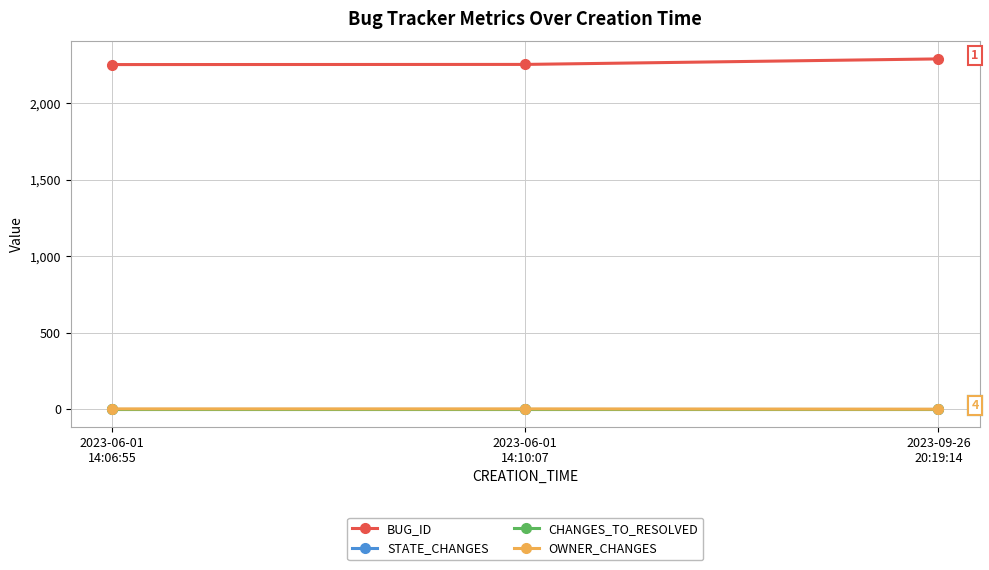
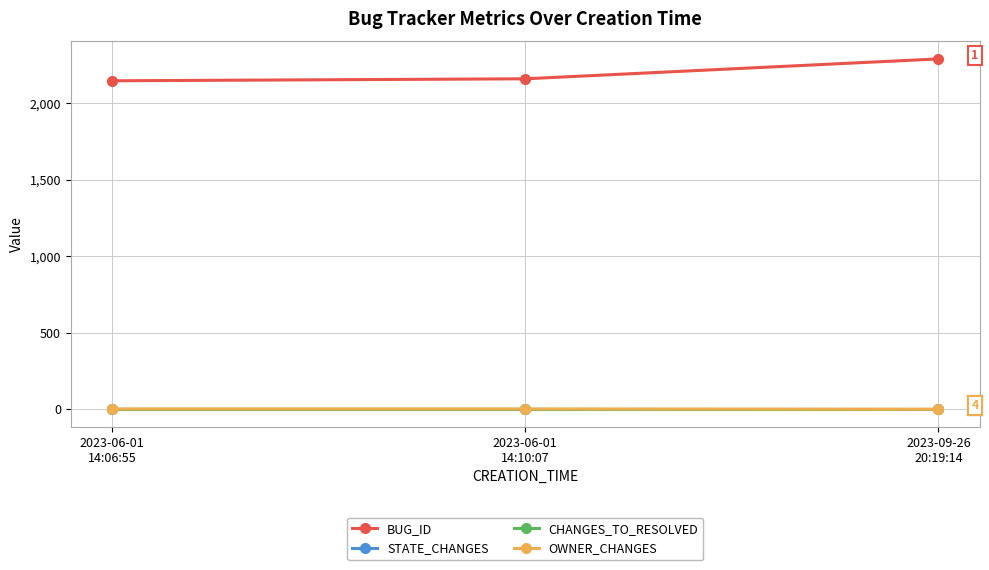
  {
    "BUG_ID": {
-     "2023-06-01 14:06:55": "2,250",
-     "2023-06-01 14:10:07": "2,250",
+     "2023-06-01 14:06:55": "2,150",
+     "2023-06-01 14:10:07": "2,160",
      "2023-09-26 20:19:14": "2,290"
    }
  }
